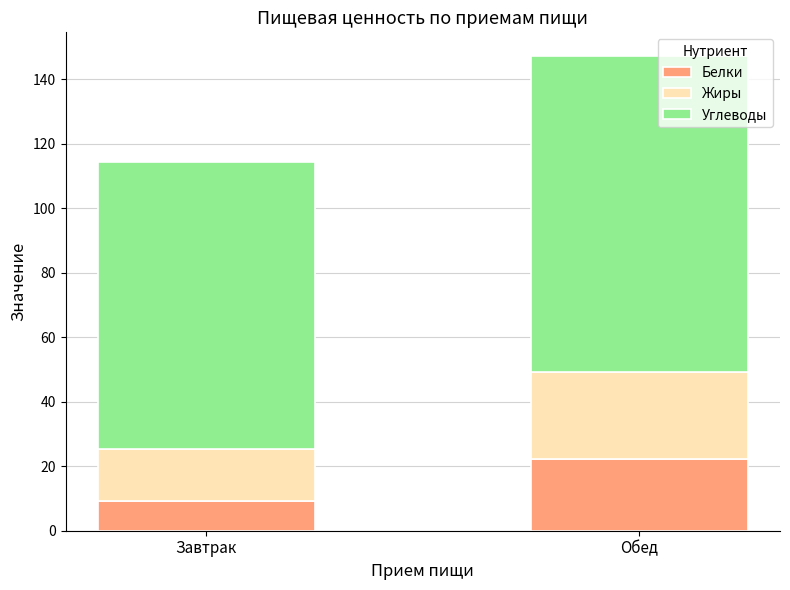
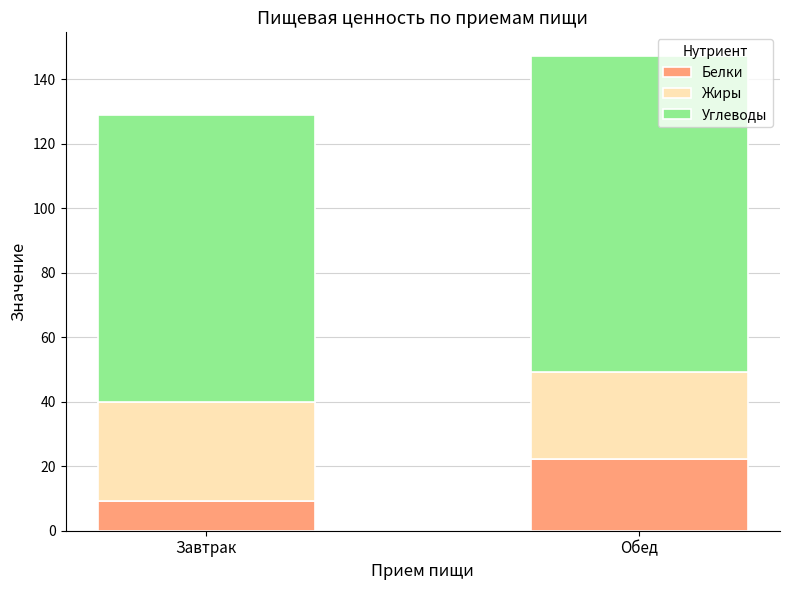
  {
    "Белки": {
      "Завтрак": 9,
      "Обед": 22
    },
    "Жиры": {
-     "Завтрак": 16,
+     "Завтрак": 31,
      "Обед": 27
    },
    "Углеводы": {
      "Завтрак": 89,
      "Обед": 98
    }
  }
